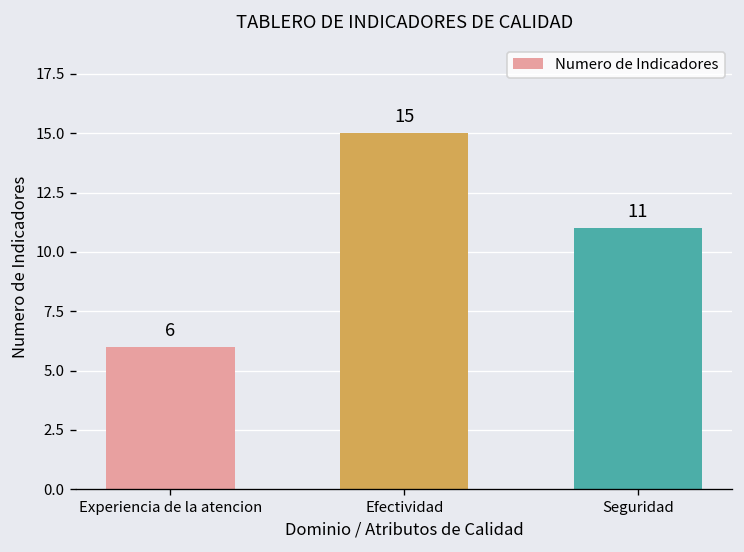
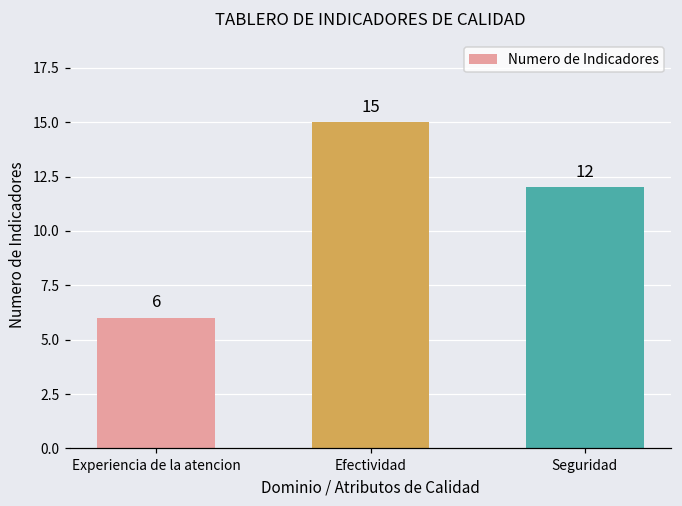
  {
    "Experiencia de la atencion": 6,
    "Efectividad": 15,
-   "Seguridad": 11
+   "Seguridad": 12
  }
